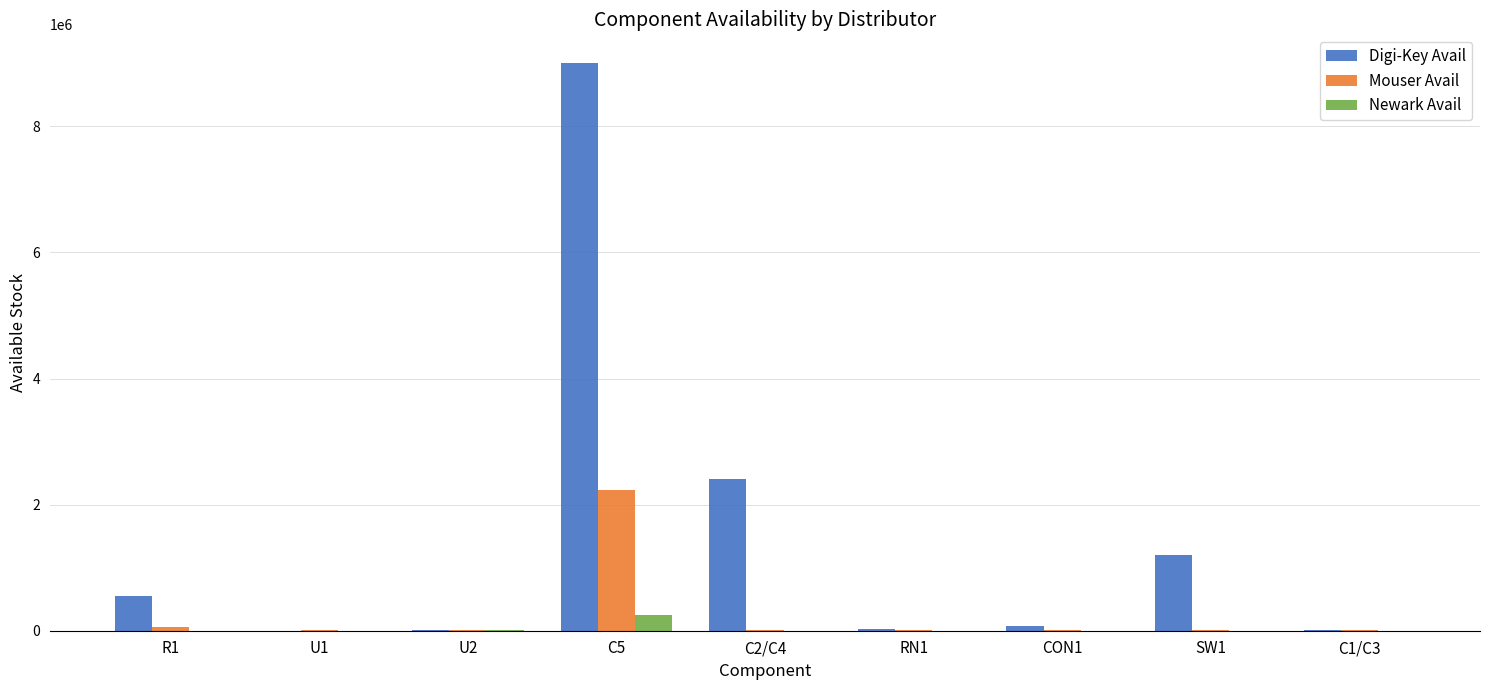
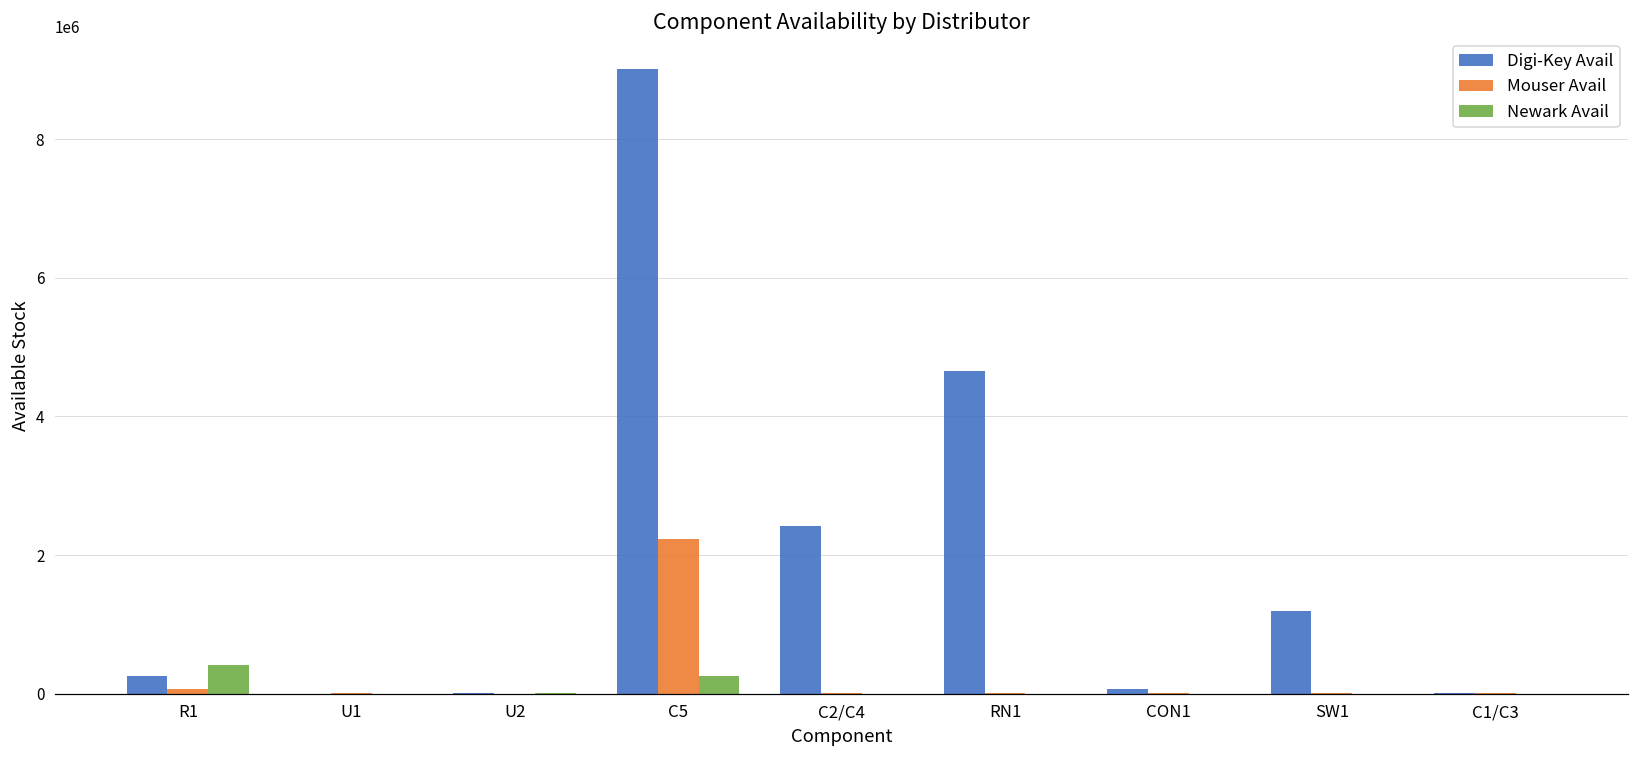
  {
    "Digi-Key Avail": {
-     "R1": 500000,
+     "R1": 300000,
      "C5": 9000000,
      "C2/C4": 2400000,
-     "RN1": 0,
+     "RN1": 4700000,
      "CON1": 100000,
      "SW1": 1200000
    },
    "Mouser Avail": {
      "R1": 100000,
      "C5": 2200000
    },
    "Newark Avail": {
-     "R1": 0,
+     "R1": 400000,
      "U1": 0,
      "C5": 200000,
      "RN1": 0,
      "CON1": 0,
      "SW1": 0
    }
  }
